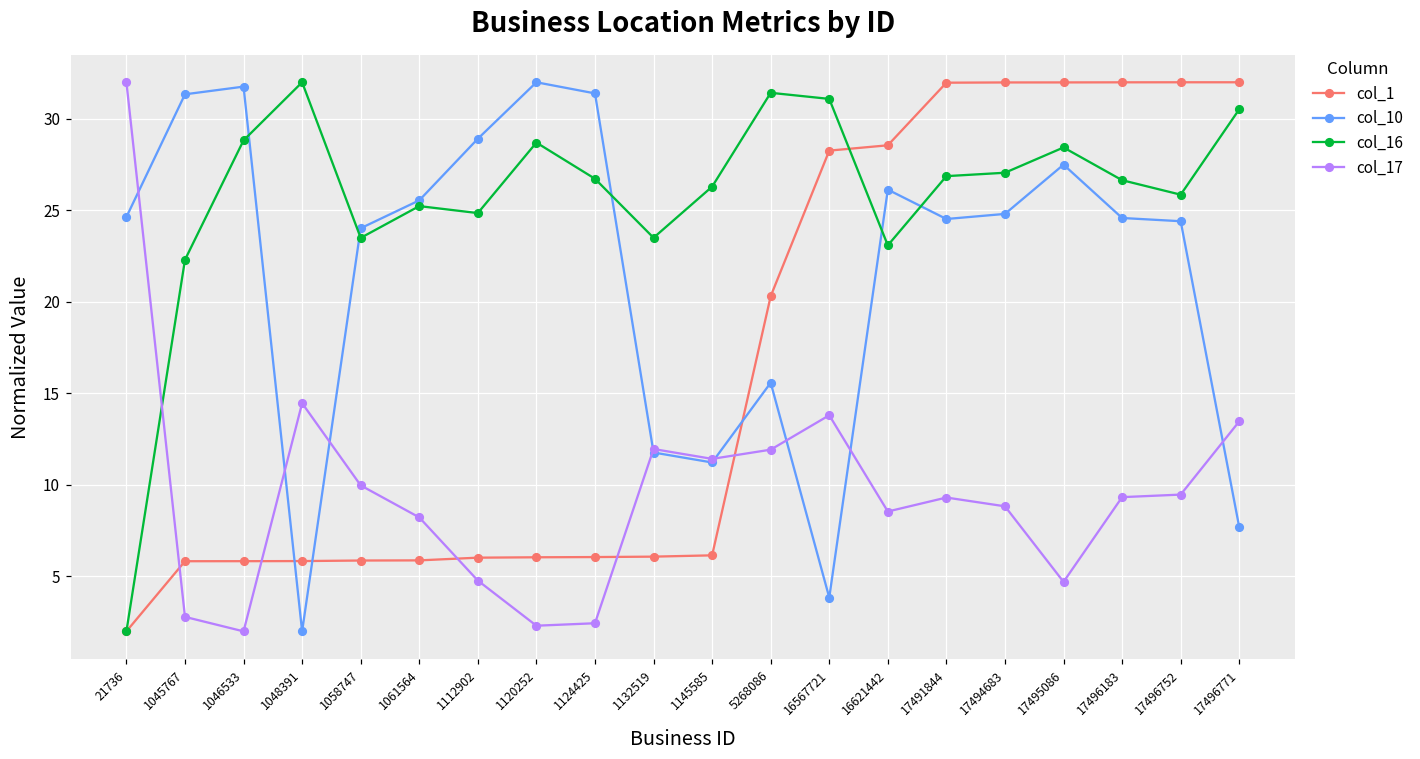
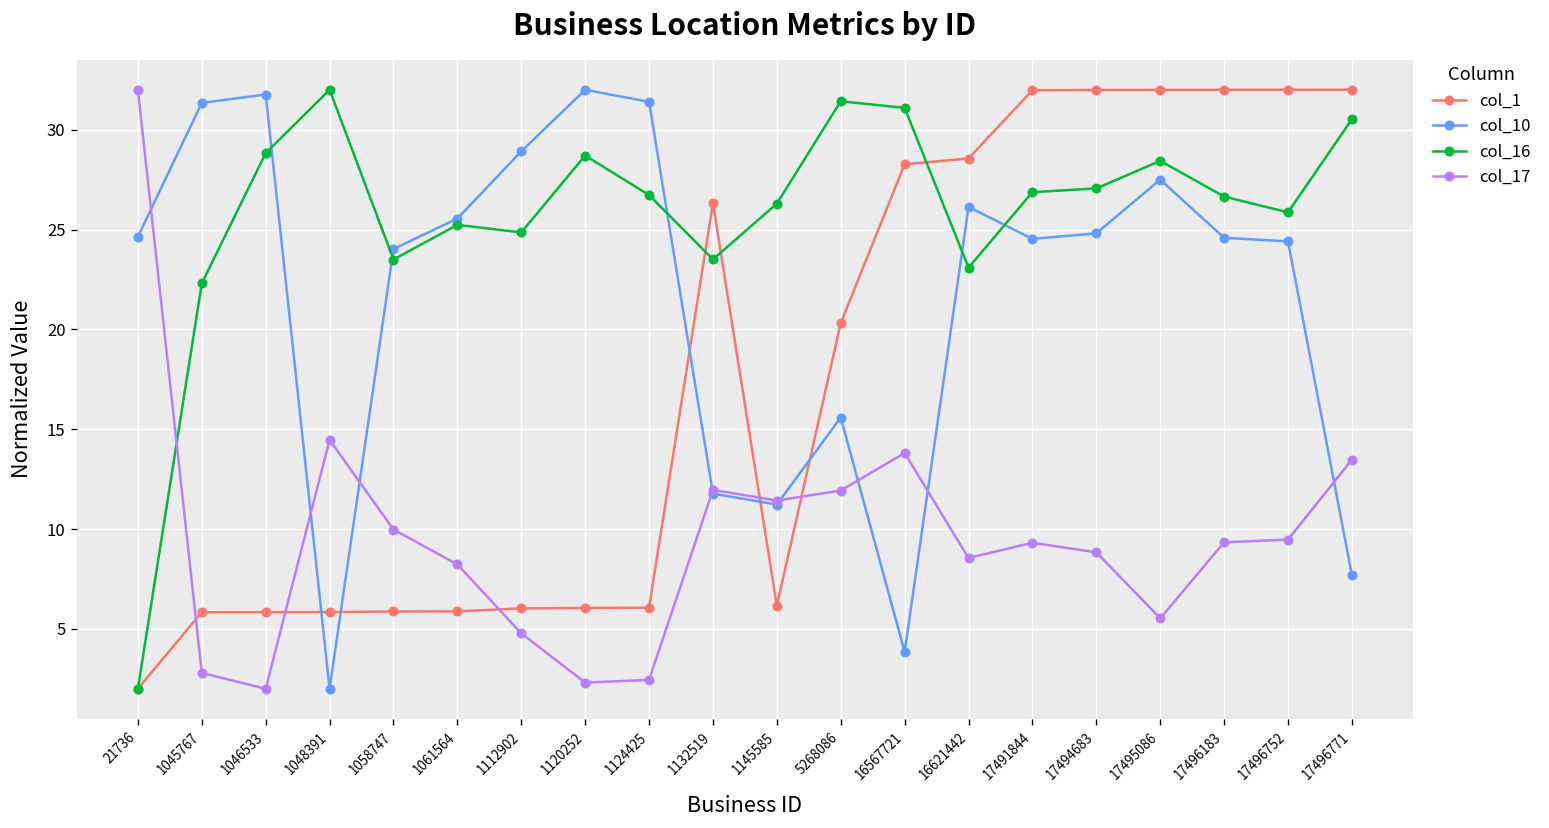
  {
    "col_1": {
      "1045767": 5.8,
      "1046533": 5.8,
      "1048391": 5.8,
      "1058747": 5.9,
      "1061564": 5.9,
      "1112902": 6.0,
      "1120252": 6.0,
      "1124425": 6.1,
-     "1132519": 6.1,
+     "1132519": 26.3,
      "1145585": 6.2,
      "5268086": 20.3,
      "16567721": 28.3,
      "16621442": 28.6,
      "17491844": 32.0,
      "17494683": 32.0,
      "17495086": 32.0,
      "17496183": 32.0,
      "17496752": 32.0,
      "17496771": 32.0
    },
    "col_10": {
      "21736": 24.6,
      "1045767": 31.3,
      "1046533": 31.8,
      "1048391": 2.0,
      "1058747": 24.0,
      "1061564": 25.5,
      "1112902": 28.9,
      "1120252": 32.0,
      "1124425": 31.4,
      "1132519": 11.8,
      "1145585": 11.2,
      "5268086": 15.6,
      "16567721": 3.8,
      "16621442": 26.1,
      "17491844": 24.5,
      "17494683": 24.8,
      "17495086": 27.5,
      "17496183": 24.6,
      "17496752": 24.4,
      "17496771": 7.7
    },
    "col_16": {
      "1045767": 22.3,
      "1046533": 28.8,
      "1048391": 32.0,
      "1058747": 23.5,
      "1061564": 25.2,
      "1112902": 24.9,
      "1120252": 28.7,
      "1124425": 26.7,
      "1132519": 23.5,
      "1145585": 26.3,
      "5268086": 31.4,
      "16567721": 31.1,
      "16621442": 23.1,
      "17491844": 26.9,
      "17494683": 27.1,
      "17495086": 28.4,
      "17496183": 26.6,
      "17496752": 25.9,
      "17496771": 30.5
    },
    "col_17": {
      "21736": 32.0,
      "1045767": 2.8,
      "1046533": 2.0,
      "1048391": 14.5,
      "1058747": 10.0,
      "1061564": 8.2,
      "1112902": 4.8,
      "1120252": 2.3,
      "1124425": 2.4,
      "1132519": 12.0,
      "1145585": 11.4,
      "5268086": 11.9,
      "16567721": 13.8,
      "16621442": 8.5,
      "17491844": 9.3,
      "17494683": 8.8,
-     "17495086": 4.7,
+     "17495086": 5.5,
      "17496183": 9.3,
      "17496752": 9.5,
      "17496771": 13.5
    }
  }
